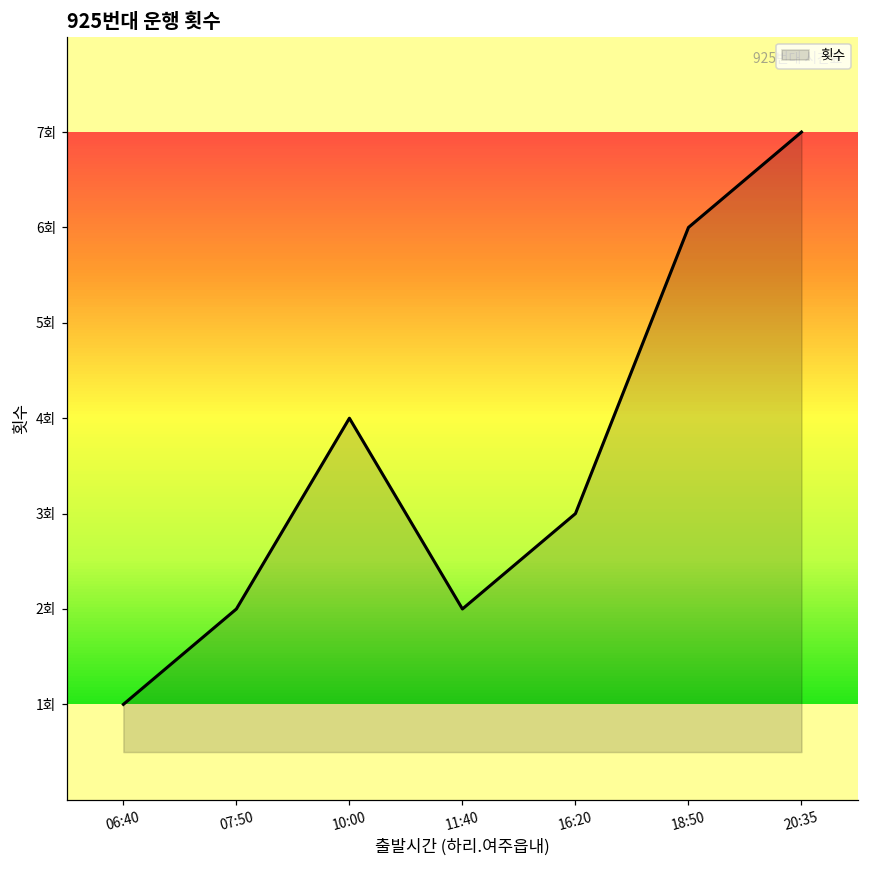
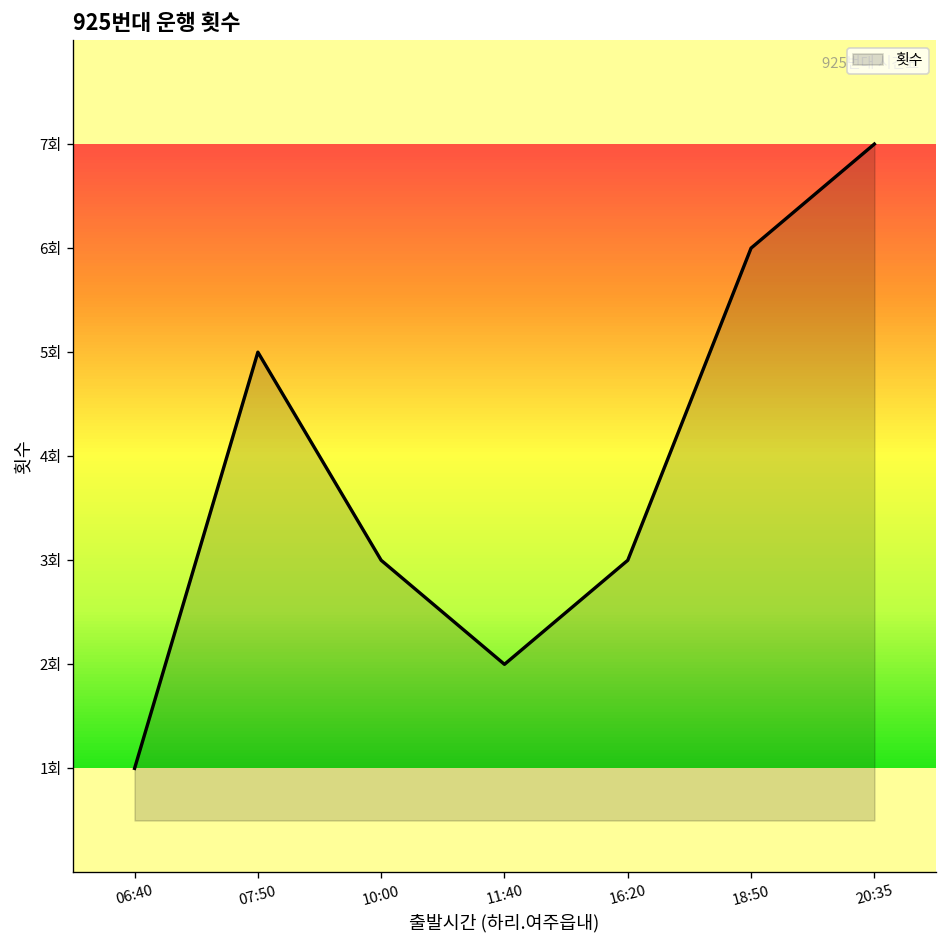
  {
    "06:40": "1회",
-   "07:50": "2회",
-   "10:00": "4회",
+   "07:50": "5회",
+   "10:00": "3회",
    "11:40": "2회",
    "16:20": "3회",
    "18:50": "6회",
    "20:35": "7회"
  }
